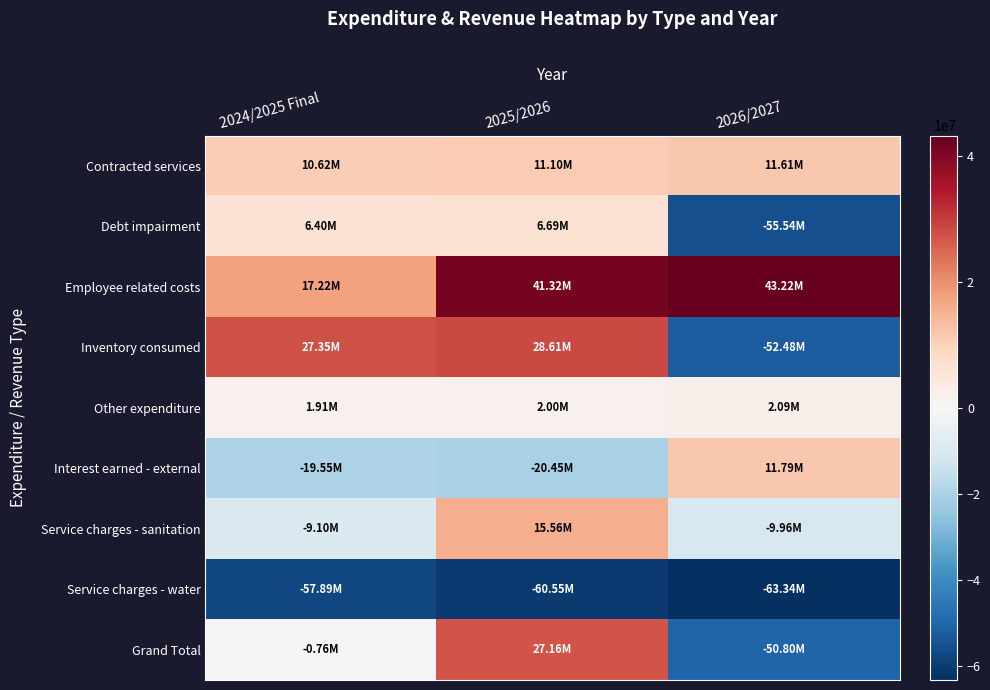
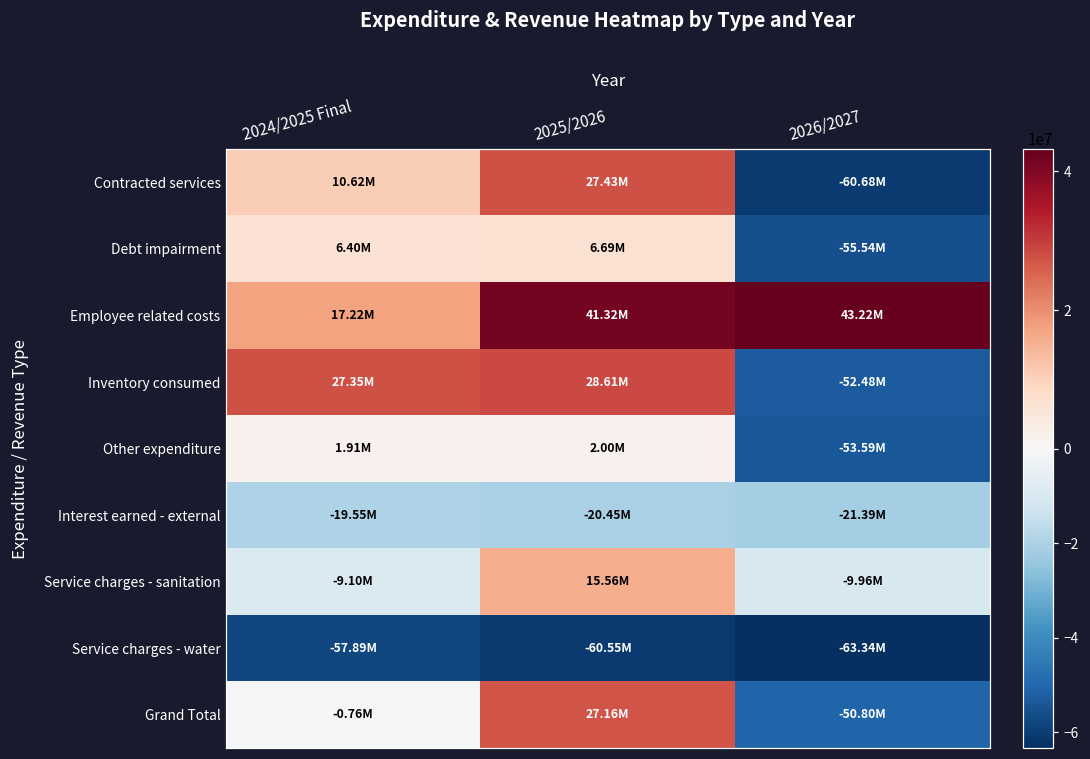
  {
    "Contracted services": {
      "2024/2025 Final": "10.62M",
-     "2025/2026": "11.10M",
-     "2026/2027": "11.61M"
+     "2025/2026": "27.43M",
+     "2026/2027": "-60.68M"
    },
    "Debt impairment": {
      "2024/2025 Final": "6.40M",
      "2025/2026": "6.69M",
      "2026/2027": "-55.54M"
    },
    "Employee related costs": {
      "2024/2025 Final": "17.22M",
      "2025/2026": "41.32M",
      "2026/2027": "43.22M"
    },
    "Inventory consumed": {
      "2024/2025 Final": "27.35M",
      "2025/2026": "28.61M",
      "2026/2027": "-52.48M"
    },
    "Other expenditure": {
      "2024/2025 Final": "1.91M",
      "2025/2026": "2.00M",
-     "2026/2027": "2.09M"
+     "2026/2027": "-53.59M"
    },
    "Interest earned - external": {
      "2024/2025 Final": "-19.55M",
      "2025/2026": "-20.45M",
-     "2026/2027": "11.79M"
+     "2026/2027": "-21.39M"
    },
    "Service charges - sanitation": {
      "2024/2025 Final": "-9.10M",
      "2025/2026": "15.56M",
      "2026/2027": "-9.96M"
    },
    "Service charges - water": {
      "2024/2025 Final": "-57.89M",
      "2025/2026": "-60.55M",
      "2026/2027": "-63.34M"
    },
    "Grand Total": {
      "2024/2025 Final": "-0.76M",
      "2025/2026": "27.16M",
      "2026/2027": "-50.80M"
    }
  }
